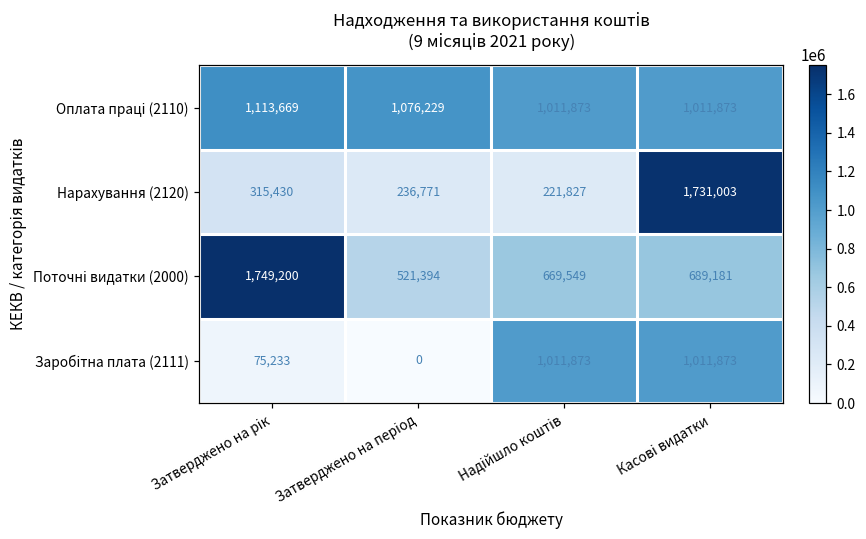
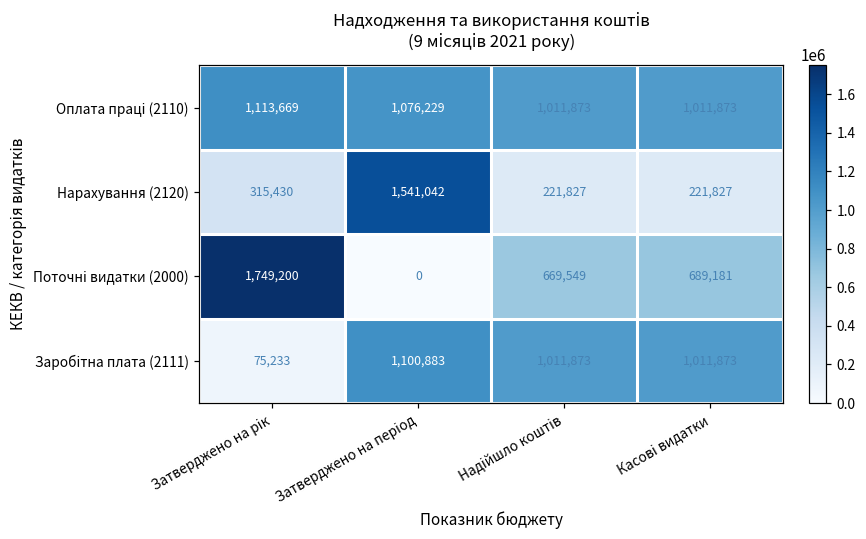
  {
    "Оплата праці (2110)": {
      "Затверджено на рік": "1,113,669",
      "Затверджено на період": "1,076,229"
    },
    "Нарахування (2120)": {
      "Затверджено на рік": "315,430",
-     "Затверджено на період": "236,771",
+     "Затверджено на період": "1,541,042",
      "Надійшло коштів": "221,827",
-     "Касові видатки": "1,731,003"
+     "Касові видатки": "221,827"
    },
    "Поточні видатки (2000)": {
      "Затверджено на рік": "1,749,200",
-     "Затверджено на період": "521,394",
+     "Затверджено на період": "0",
      "Надійшло коштів": "669,549",
      "Касові видатки": "689,181"
    },
    "Заробітна плата (2111)": {
      "Затверджено на рік": "75,233",
-     "Затверджено на період": "0"
+     "Затверджено на період": "1,100,883"
    }
  }
